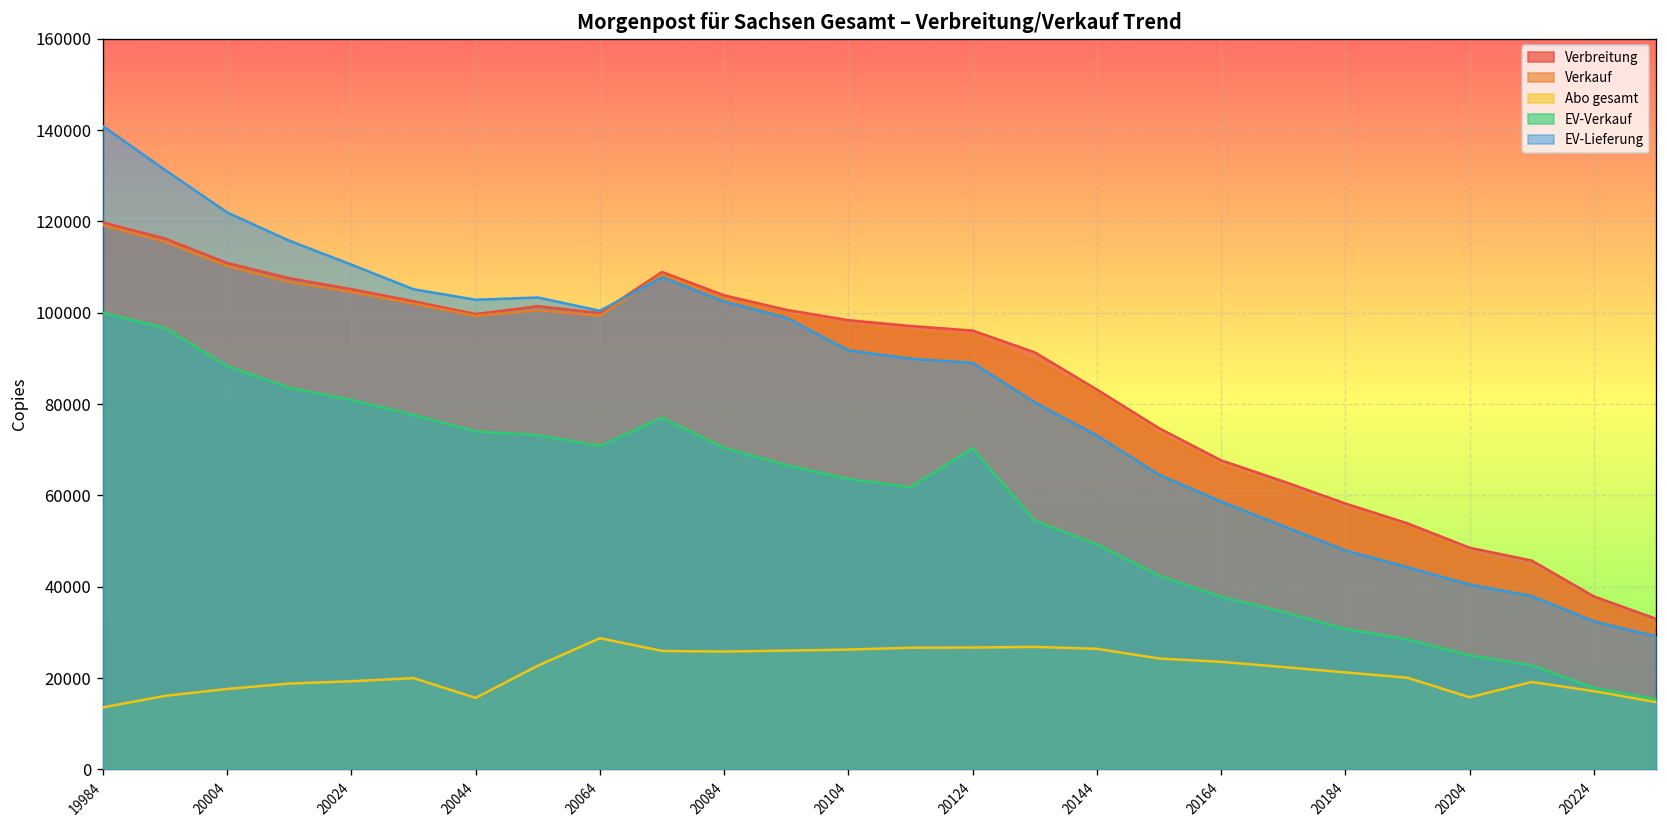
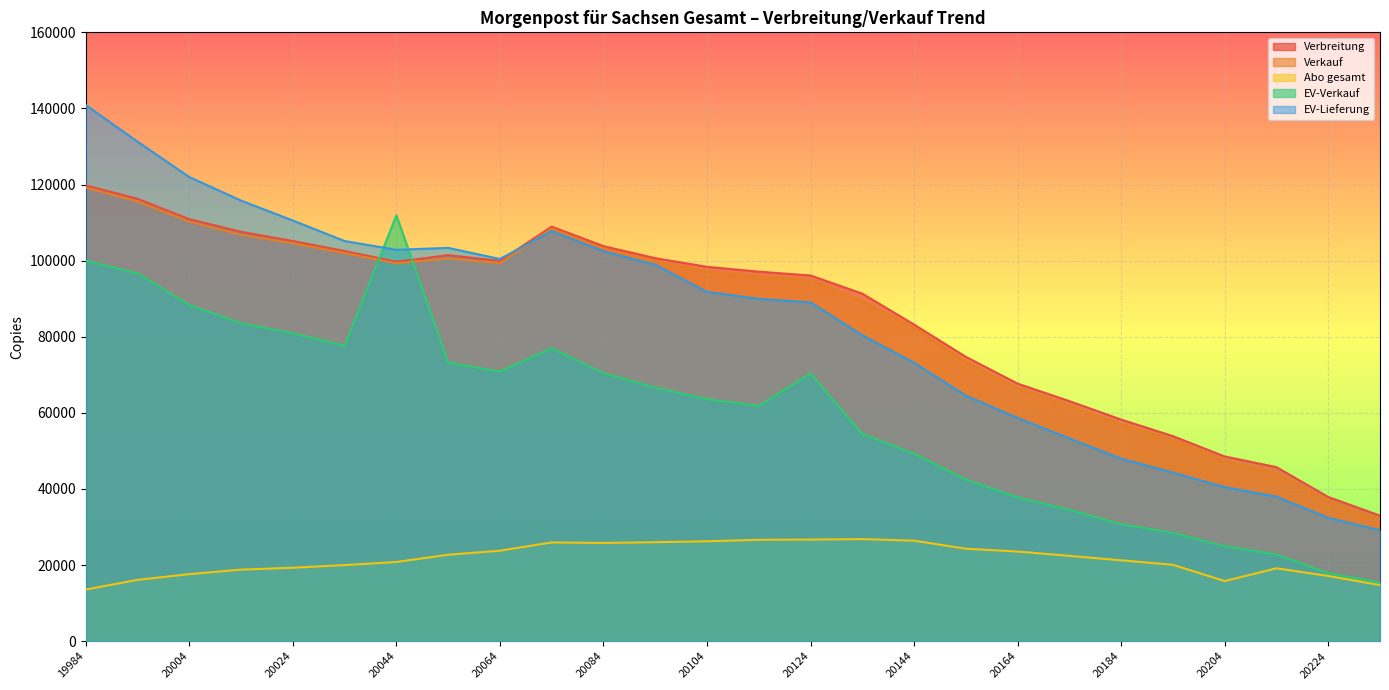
  {
    "Abo gesamt": {
      "19984": 14000,
      "20004": 18000,
      "20024": 19000,
-     "20044": 16000,
-     "20064": 29000,
+     "20044": 21000,
+     "20064": 24000,
      "20084": 26000,
      "20104": 26000,
      "20124": 27000,
      "20144": 26000,
      "20164": 24000,
      "20184": 21000,
      "20204": 16000,
      "20224": 17000
    },
    "EV-Verkauf": {
      "19984": 100000,
      "20004": 88000,
      "20024": 81000,
-     "20044": 74000,
+     "20044": 112000,
      "20064": 71000,
      "20084": 70000,
      "20104": 64000,
      "20124": 70000,
      "20144": 49000,
      "20164": 38000,
      "20184": 31000,
      "20204": 25000,
      "20224": 18000
    },
    "EV-Lieferung": {
      "19984": 141000,
      "20004": 122000,
      "20024": 111000,
      "20044": 103000,
      "20104": 92000,
      "20124": 89000,
      "20144": 73000,
      "20164": 59000,
      "20184": 48000,
      "20204": 40000,
      "20224": 32000
    }
  }
